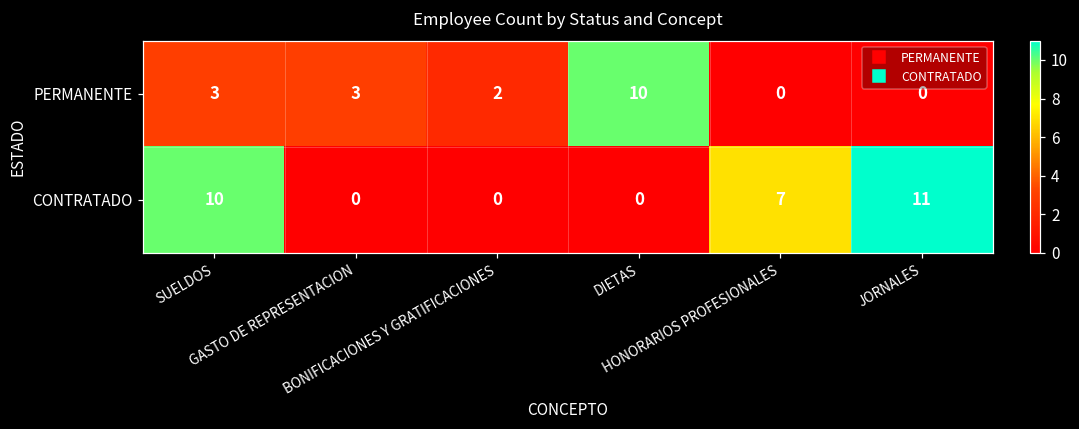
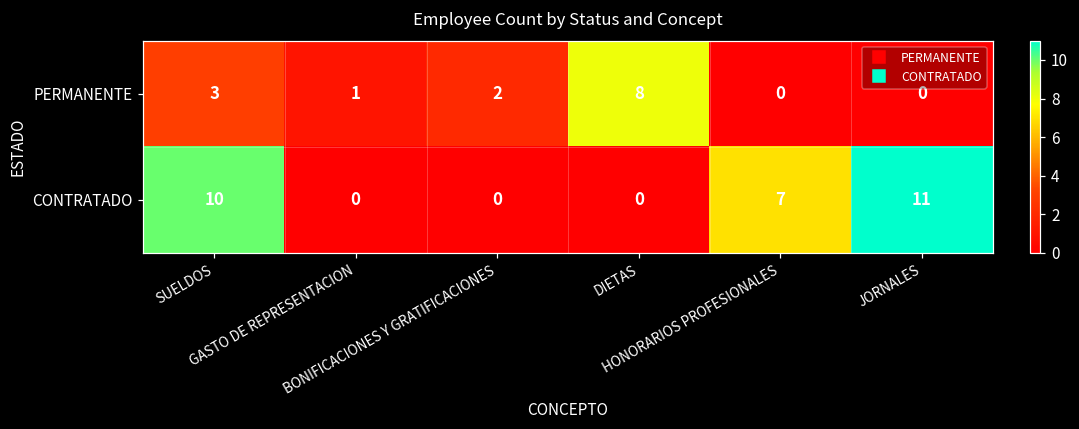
  {
    "PERMANENTE": {
      "SUELDOS": 3,
-     "GASTO DE REPRESENTACION": 3,
+     "GASTO DE REPRESENTACION": 1,
      "BONIFICACIONES Y GRATIFICACIONES": 2,
-     "DIETAS": 10,
+     "DIETAS": 8,
      "HONORARIOS PROFESIONALES": 0,
      "JORNALES": 0
    },
    "CONTRATADO": {
      "SUELDOS": 10,
      "GASTO DE REPRESENTACION": 0,
      "BONIFICACIONES Y GRATIFICACIONES": 0,
      "DIETAS": 0,
      "HONORARIOS PROFESIONALES": 7,
      "JORNALES": 11
    }
  }
